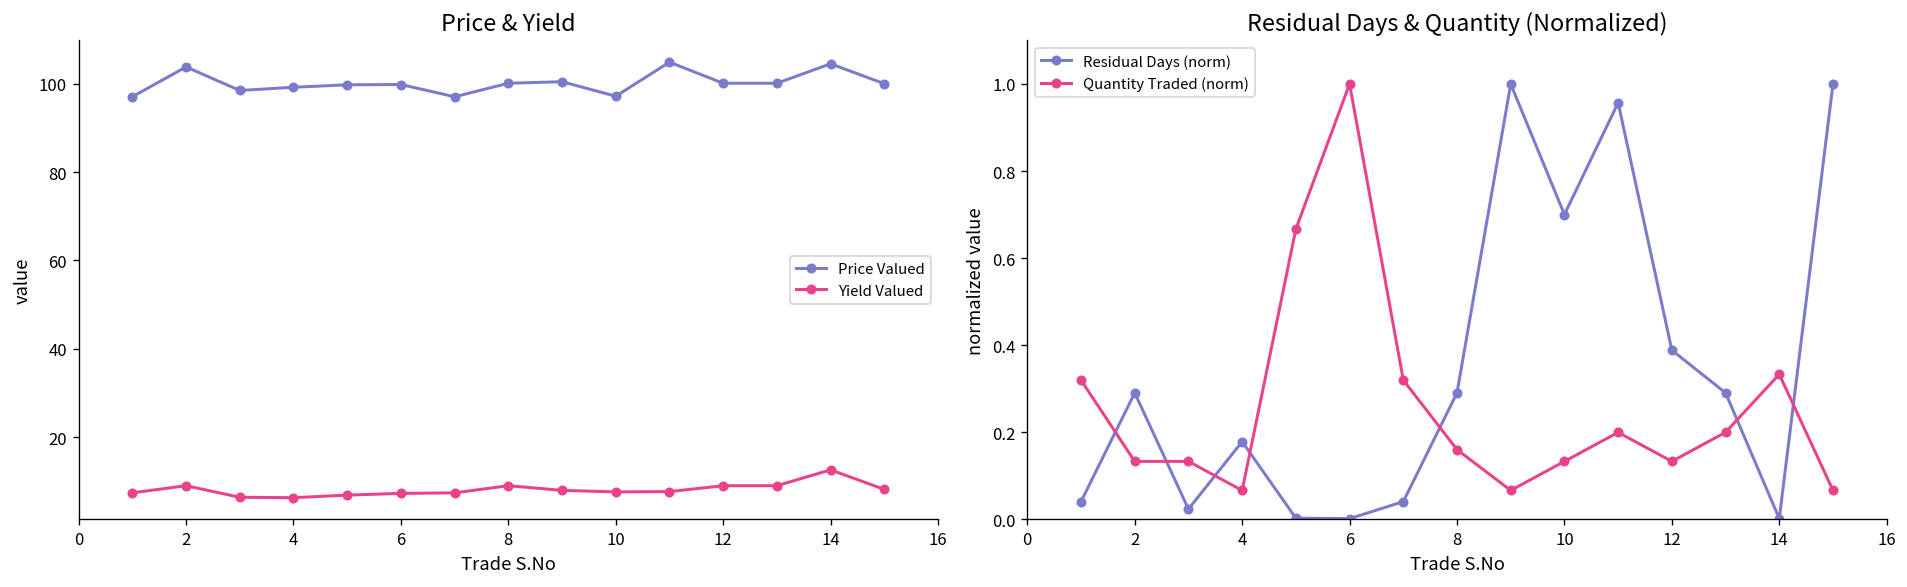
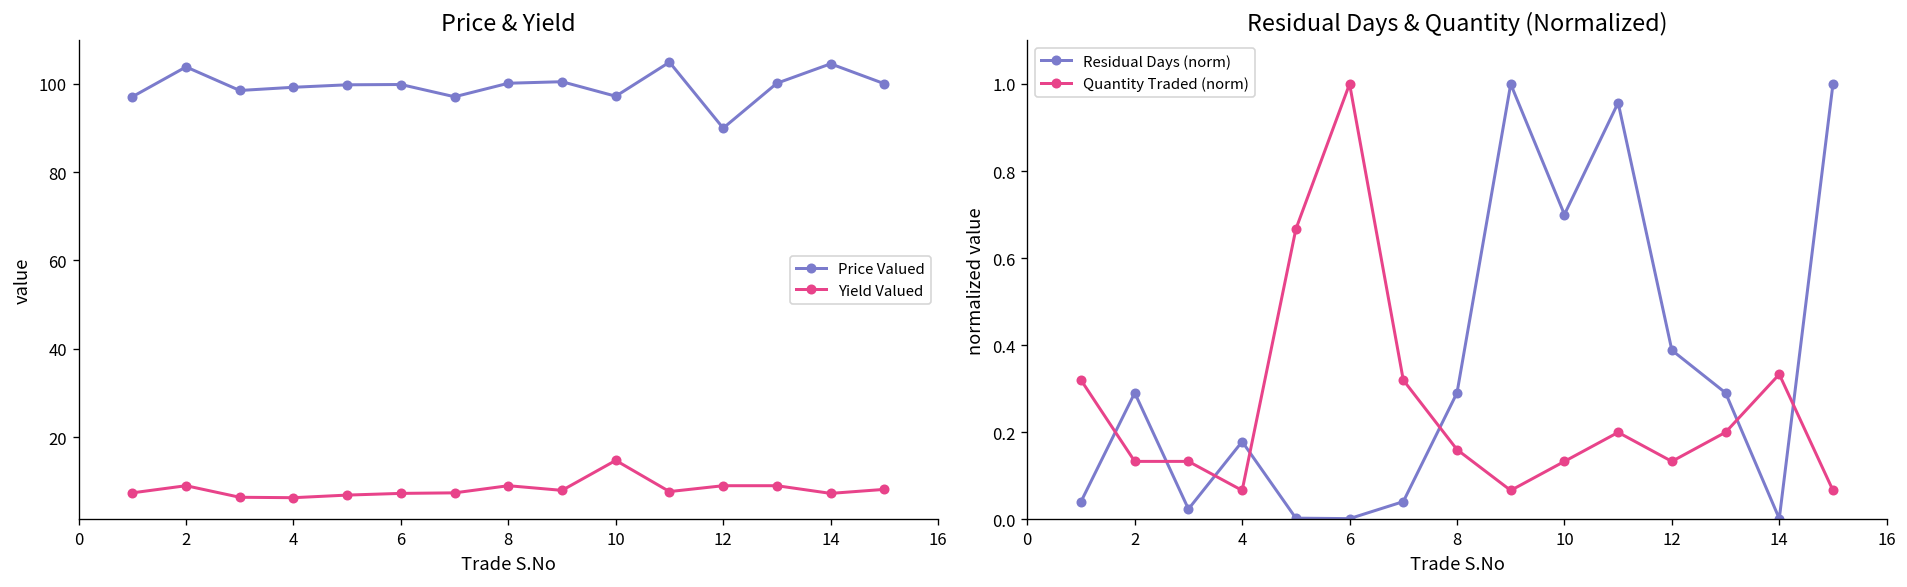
  {
    "Price & Yield": {
      "Price Valued": {
        "2": 104,
        "4": 99,
        "6": 100,
        "8": 100,
        "10": 97,
-       "12": 100,
+       "12": 90,
        "14": 105
      },
      "Yield Valued": {
        "2": 9,
        "4": 6,
        "6": 7,
        "8": 9,
-       "10": 8,
+       "10": 15,
        "12": 9,
-       "14": 13
+       "14": 7
      }
    },
    "Residual Days & Quantity (Normalized)": {
      "Residual Days (norm)": {
        "2": 0.29,
        "4": 0.18,
        "6": 0.00,
        "8": 0.29,
        "10": 0.70,
        "12": 0.39,
        "14": 0.00
      },
      "Quantity Traded (norm)": {
        "2": 0.13,
        "4": 0.07,
        "6": 1.00,
        "8": 0.16,
        "10": 0.13,
        "12": 0.13,
        "14": 0.33
      }
    }
  }
